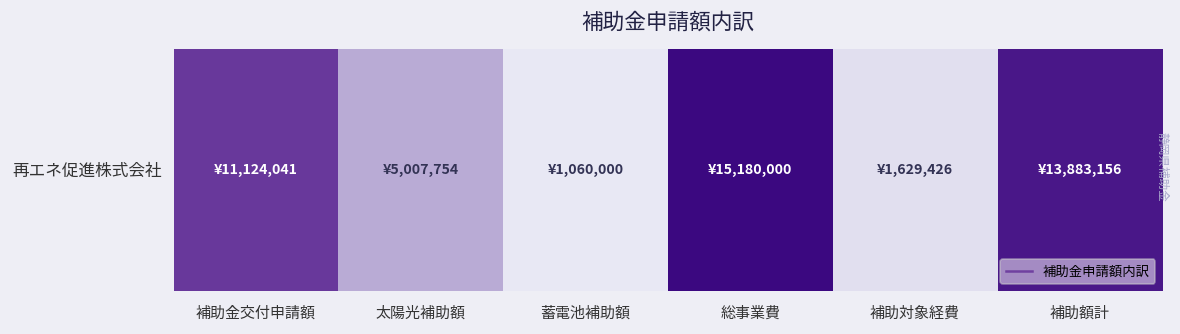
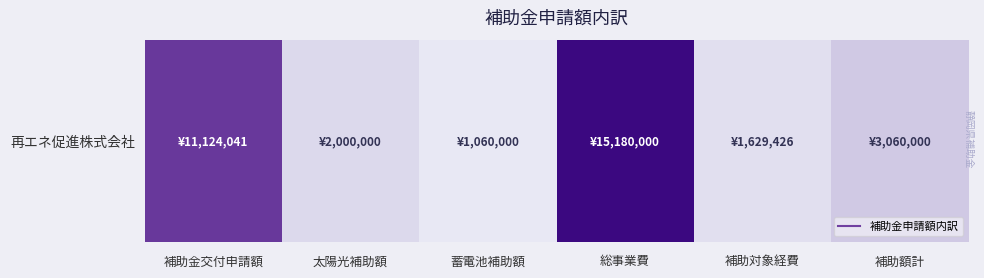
  {
    "再エネ促進株式会社": {
      "補助金交付申請額": "¥11,124,041",
-     "太陽光補助額": "¥5,007,754",
+     "太陽光補助額": "¥2,000,000",
      "蓄電池補助額": "¥1,060,000",
      "総事業費": "¥15,180,000",
      "補助対象経費": "¥1,629,426",
-     "補助額計": "¥13,883,156"
+     "補助額計": "¥3,060,000"
    }
  }
